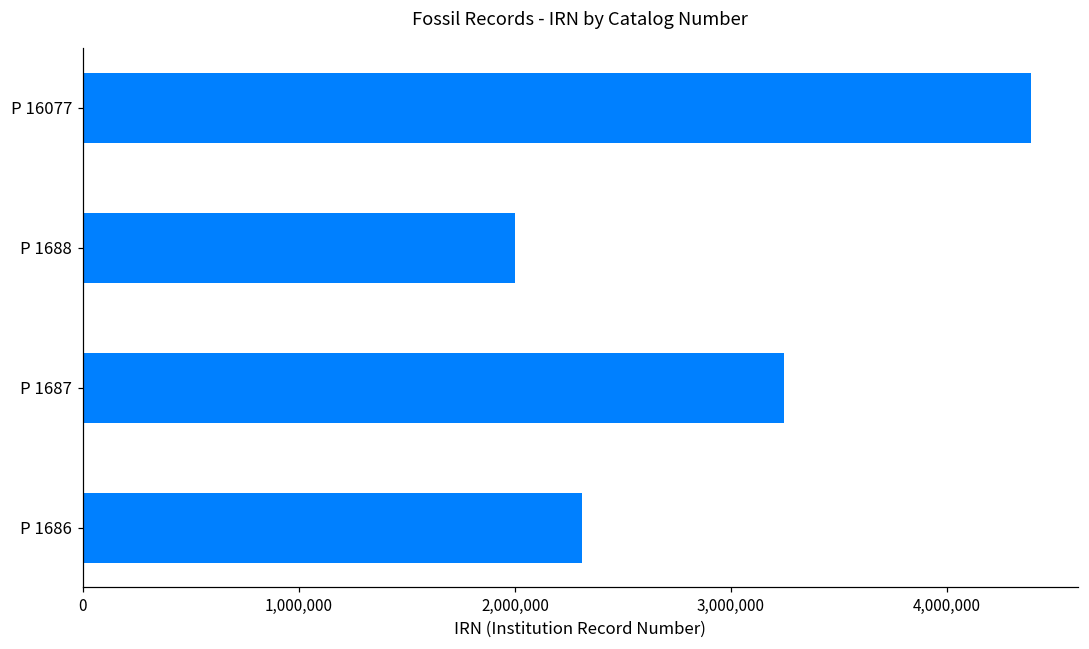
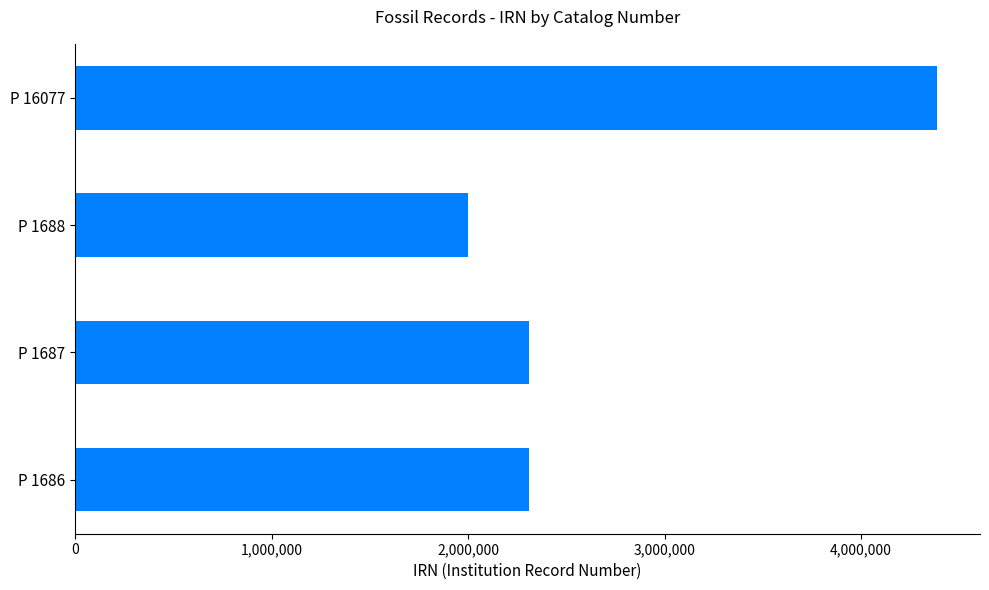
  {
    "P 16077": "4,390,000",
    "P 1688": "2,000,000",
-   "P 1687": "3,240,000",
+   "P 1687": "2,310,000",
    "P 1686": "2,310,000"
  }
